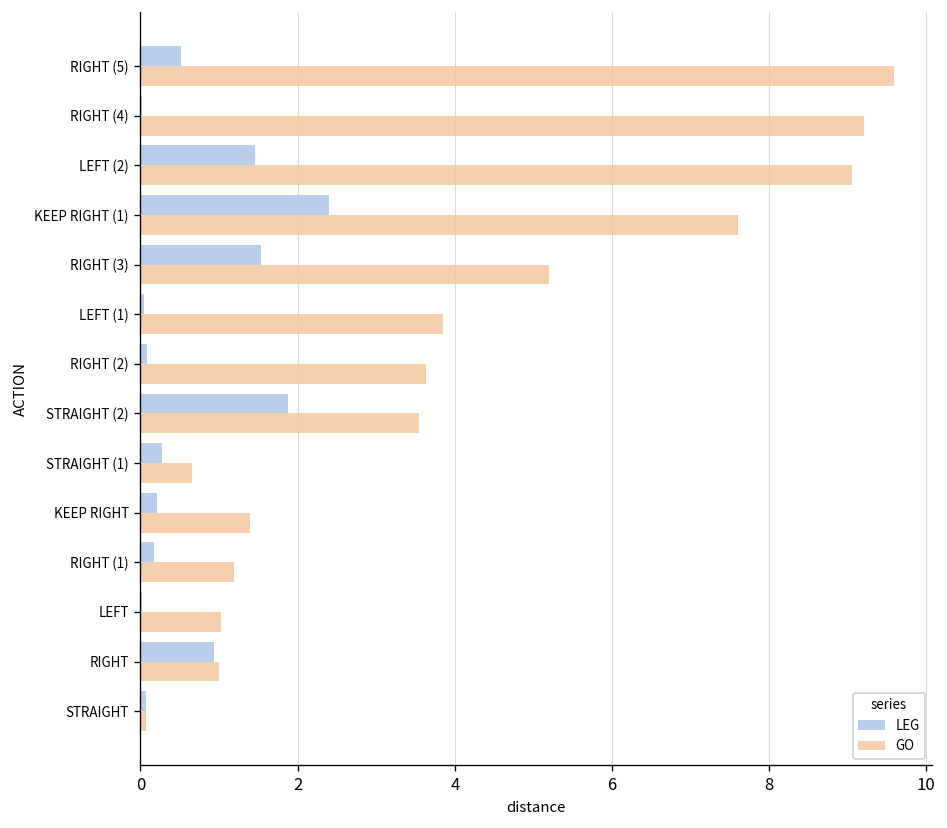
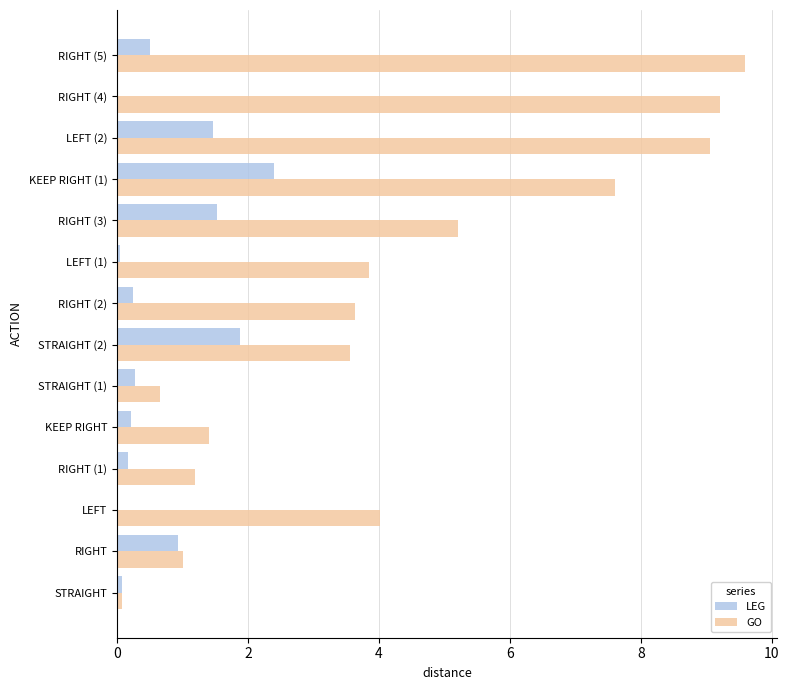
  {
    "LEG": {
      "RIGHT (5)": 0.5,
      "LEFT (2)": 1.5,
      "KEEP RIGHT (1)": 2.4,
      "RIGHT (3)": 1.5,
      "LEFT (1)": 0.0,
-     "RIGHT (2)": 0.1,
+     "RIGHT (2)": 0.3,
      "STRAIGHT (2)": 1.9,
      "STRAIGHT (1)": 0.3,
      "KEEP RIGHT": 0.2,
      "RIGHT (1)": 0.2,
      "RIGHT": 0.9,
      "STRAIGHT": 0.1
    },
    "GO": {
      "RIGHT (5)": 9.6,
      "RIGHT (4)": 9.2,
      "LEFT (2)": 9.1,
      "KEEP RIGHT (1)": 7.6,
      "RIGHT (3)": 5.2,
      "LEFT (1)": 3.9,
      "RIGHT (2)": 3.6,
      "STRAIGHT (2)": 3.6,
      "STRAIGHT (1)": 0.7,
      "KEEP RIGHT": 1.4,
      "RIGHT (1)": 1.2,
-     "LEFT": 1.0,
+     "LEFT": 4.0,
      "RIGHT": 1.0,
      "STRAIGHT": 0.1
    }
  }
